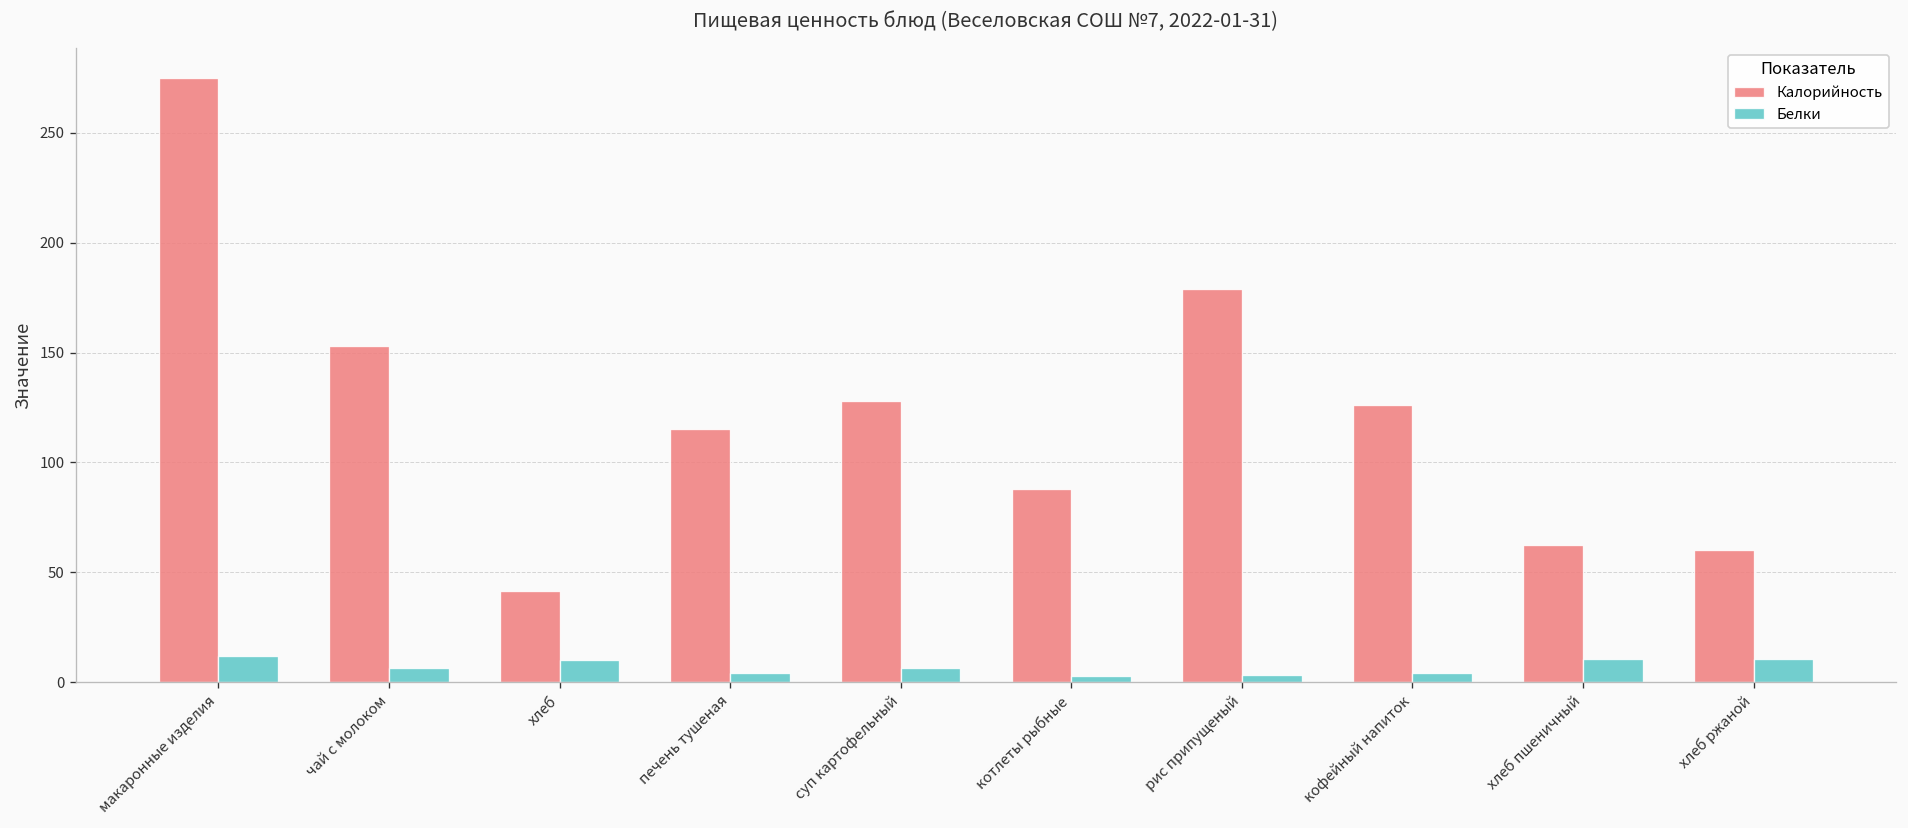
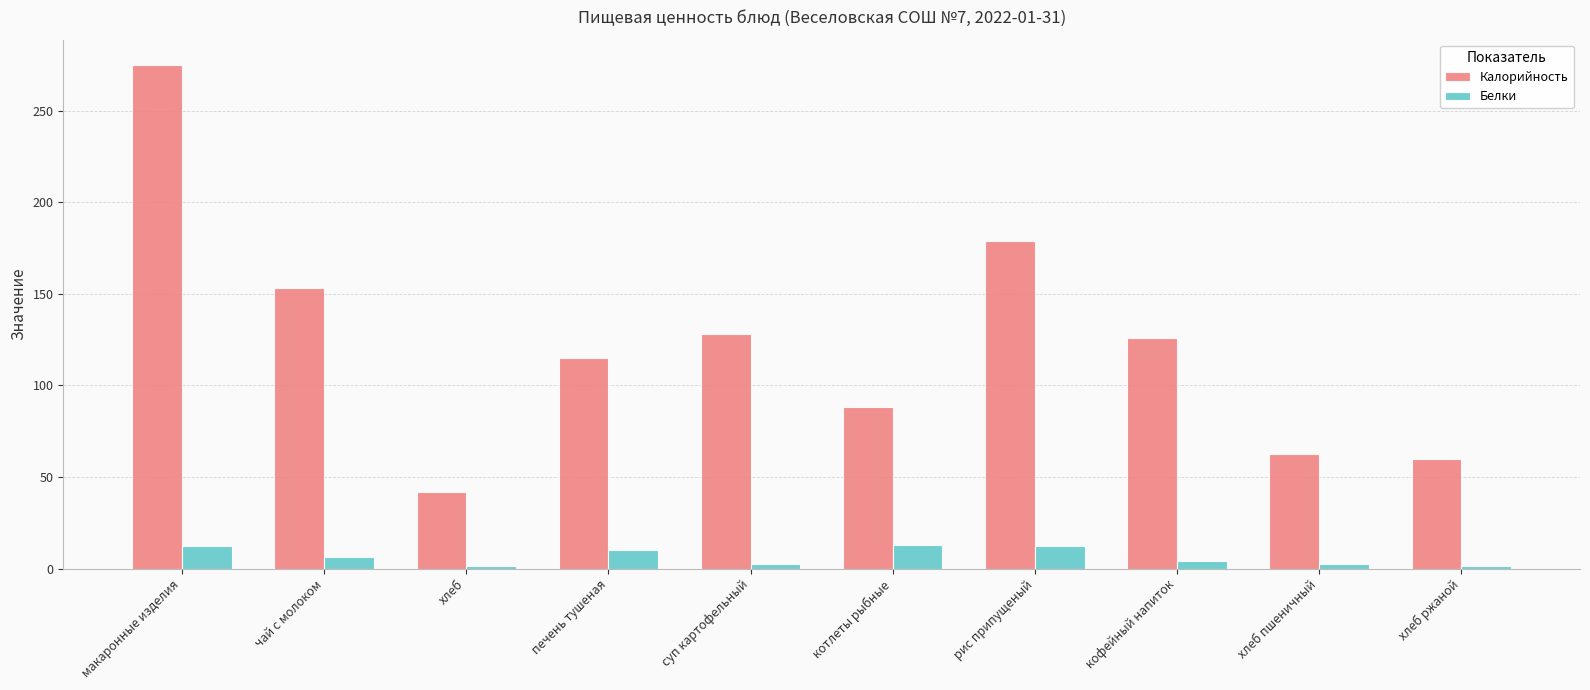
  {
    "Калорийность": {
      "макаронные изделия": 275,
      "чай с молоком": 153,
      "хлеб": 42,
      "печень тушеная": 115,
      "суп картофельный": 128,
      "котлеты рыбные": 88,
      "рис припущеный": 179,
      "кофейный напиток": 126,
      "хлеб пшеничный": 62,
      "хлеб ржаной": 60
    },
    "Белки": {
      "макаронные изделия": 12,
      "чай с молоком": 7,
-     "хлеб": 10,
-     "печень тушеная": 4,
-     "суп картофельный": 7,
-     "котлеты рыбные": 3,
-     "рис припущеный": 3,
+     "хлеб": 2,
+     "печень тушеная": 10,
+     "суп картофельный": 2,
+     "котлеты рыбные": 13,
+     "рис припущеный": 12,
      "кофейный напиток": 4,
-     "хлеб пшеничный": 10,
-     "хлеб ржаной": 11
+     "хлеб пшеничный": 2,
+     "хлеб ржаной": 1
    }
  }
